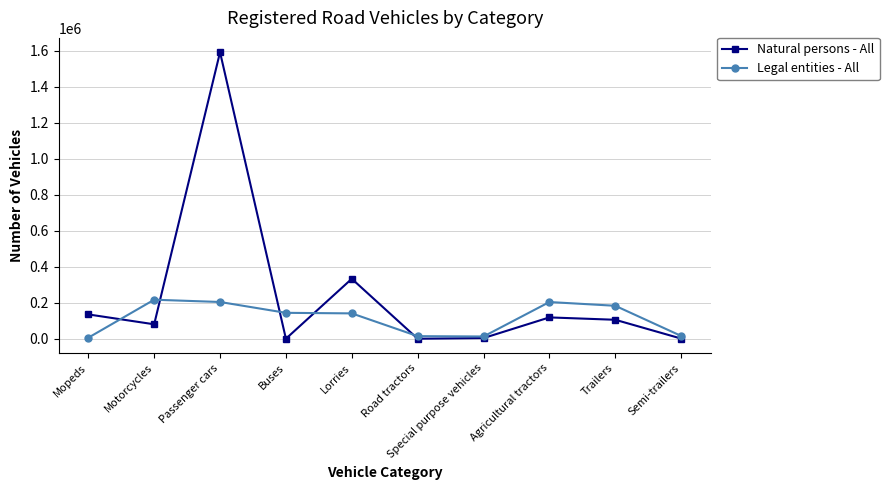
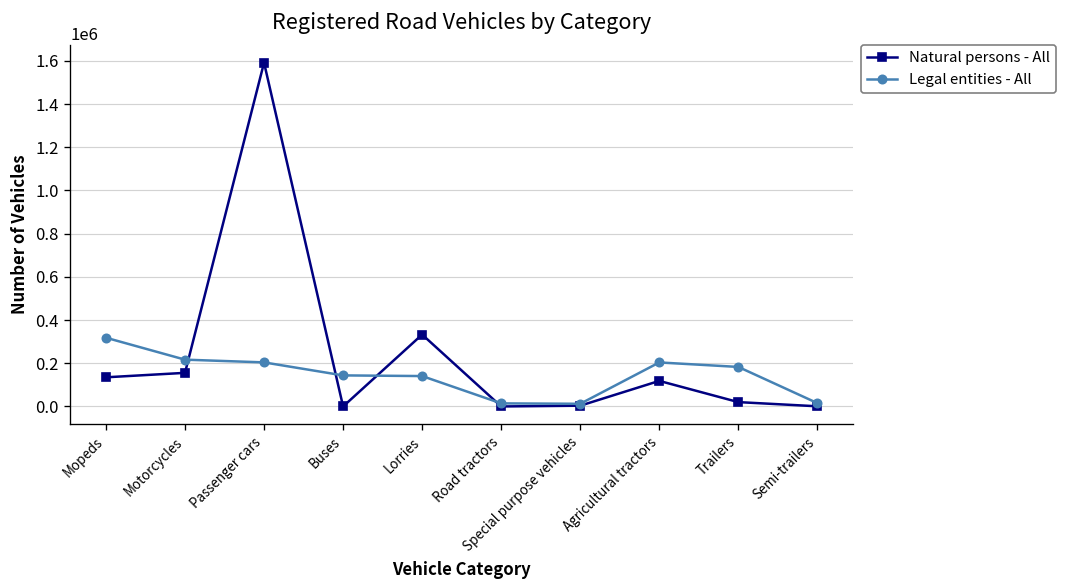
  {
    "Natural persons - All": {
      "Mopeds": 140000,
-     "Motorcycles": 80000,
+     "Motorcycles": 160000,
      "Passenger cars": 1590000,
      "Buses": 0,
      "Lorries": 330000,
      "Road tractors": 0,
      "Agricultural tractors": 120000,
-     "Trailers": 110000,
+     "Trailers": 20000,
      "Semi-trailers": 0
    },
    "Legal entities - All": {
-     "Mopeds": 10000,
+     "Mopeds": 320000,
      "Motorcycles": 220000,
      "Passenger cars": 200000,
      "Buses": 140000,
      "Lorries": 140000,
      "Road tractors": 10000,
      "Agricultural tractors": 200000,
      "Trailers": 180000,
      "Semi-trailers": 20000
    }
  }
